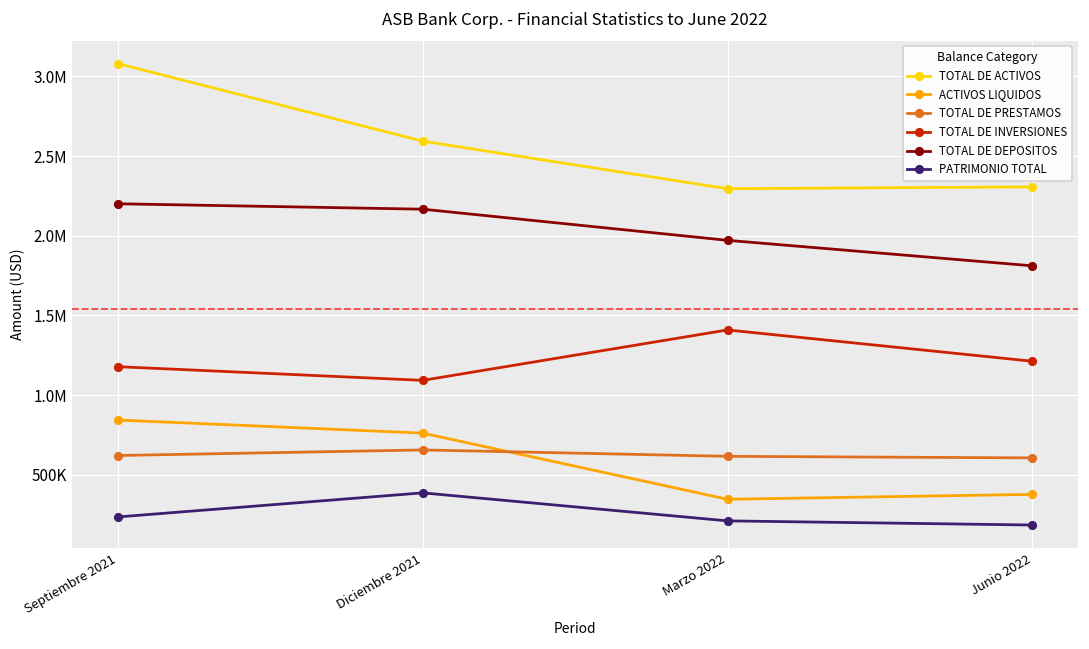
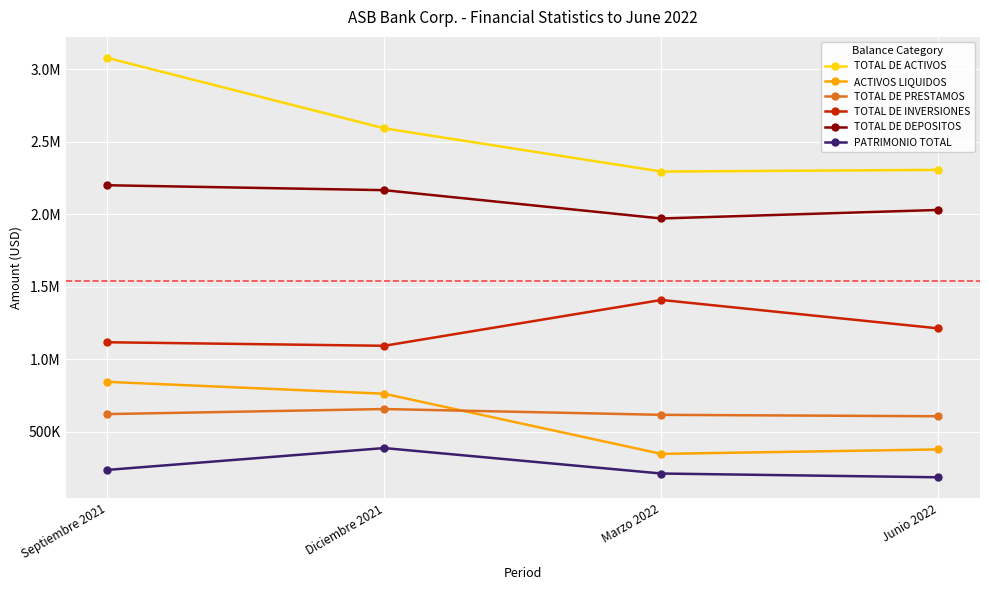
  {
    "TOTAL DE PRESTAMOS": {
      "Septiembre 2021": 620000,
      "Diciembre 2021": 660000,
      "Marzo 2022": 620000,
      "Junio 2022": 610000
    },
    "TOTAL DE INVERSIONES": {
-     "Septiembre 2021": 1180000,
+     "Septiembre 2021": 1120000,
      "Diciembre 2021": 1090000,
      "Marzo 2022": 1410000,
      "Junio 2022": 1210000
    },
    "TOTAL DE DEPOSITOS": {
      "Septiembre 2021": 2200000,
      "Diciembre 2021": 2170000,
      "Marzo 2022": 1970000,
-     "Junio 2022": 1810000
+     "Junio 2022": 2030000
    },
    "PATRIMONIO TOTAL": {
      "Septiembre 2021": 240000,
      "Diciembre 2021": 390000,
      "Marzo 2022": 210000,
      "Junio 2022": 190000
    }
  }
